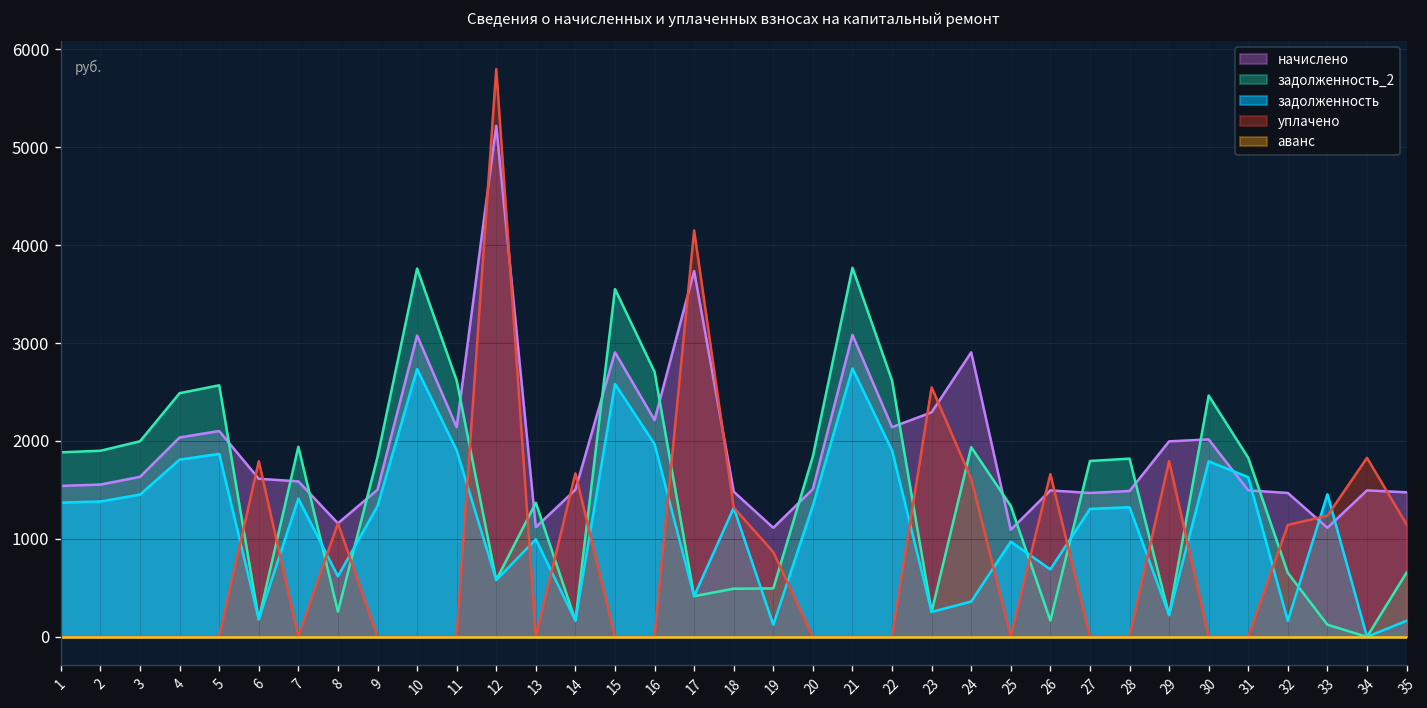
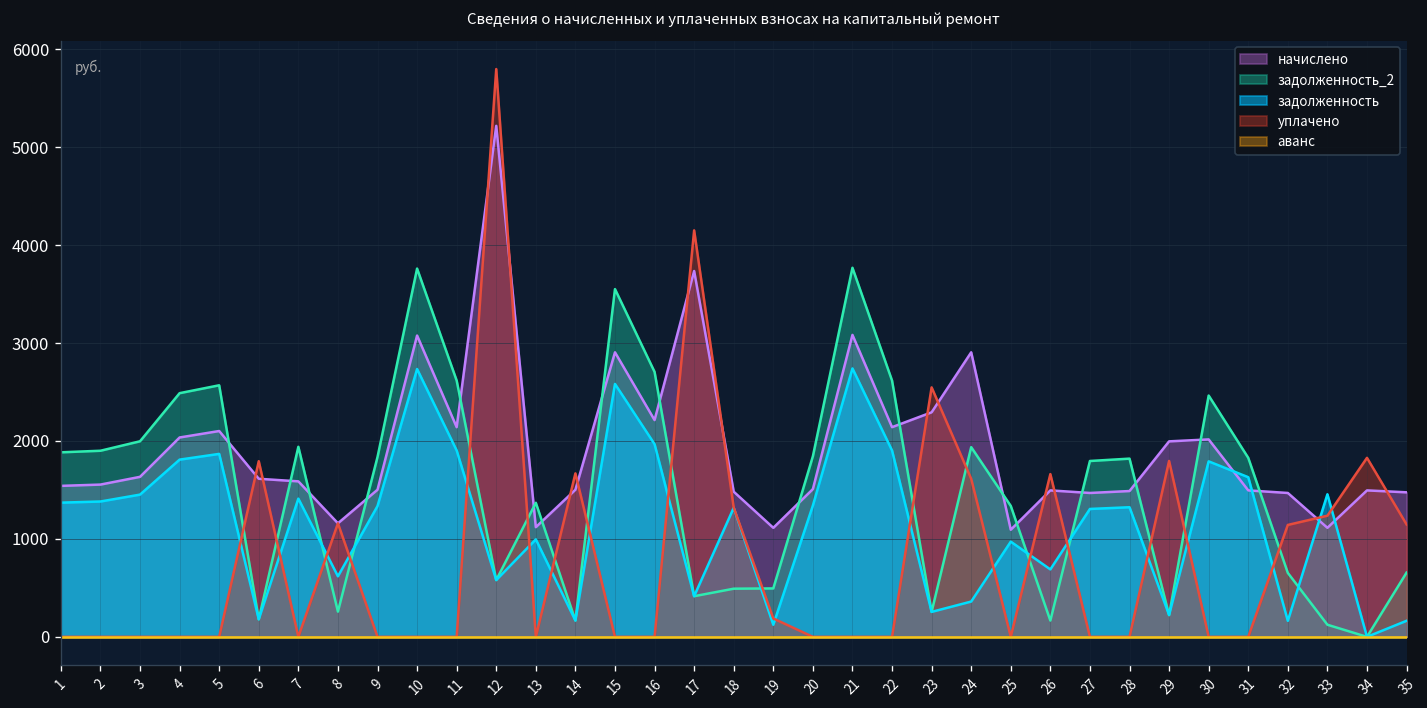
  {
    "начислено": {
      "1": 1500,
      "2": 1600,
      "3": 1600,
      "4": 2000,
      "5": 2100,
      "6": 1600,
      "7": 1600,
      "9": 1500,
      "10": 3100,
      "11": 2100,
      "12": 5200,
      "13": 1100,
      "14": 1500,
      "15": 2900,
      "16": 2200,
      "17": 3700,
      "18": 1500,
      "19": 1100,
      "20": 1500,
      "21": 3100,
      "22": 2100,
      "23": 2300,
      "24": 2900,
      "25": 1100,
      "26": 1500,
      "27": 1500,
      "28": 1500,
      "29": 2000,
      "30": 2000,
      "31": 1500,
      "32": 1500,
      "33": 1100,
      "34": 1500,
      "35": 1500
    },
    "задолженность_2": {
      "1": 1900,
      "2": 1900,
      "3": 2000,
      "4": 2500,
      "5": 2600,
      "7": 1900,
      "8": 300,
      "9": 1800,
      "10": 3800,
      "11": 2600,
      "13": 1400,
      "15": 3600,
      "16": 2700,
      "18": 500,
      "19": 500,
      "20": 1800,
      "21": 3800,
      "22": 2600,
      "24": 1900,
      "25": 1300,
      "26": 200,
      "27": 1800,
      "28": 1800,
      "30": 2500,
      "31": 1800,
      "32": 700,
      "33": 100,
      "35": 700
    },
    "задолженность": {
      "1": 1400,
      "2": 1400,
      "3": 1500,
      "4": 1800,
      "5": 1900,
      "7": 1400,
      "8": 600,
      "9": 1300,
      "10": 2700,
      "11": 1900,
      "13": 1000,
      "15": 2600,
      "16": 2000,
      "19": 100,
      "20": 1300,
      "21": 2700,
      "22": 1900,
      "24": 400,
      "25": 1000,
      "26": 700,
      "27": 1300,
      "28": 1300,
      "30": 1800,
      "31": 1600,
      "32": 200,
      "33": 1500,
      "35": 200
    },
    "уплачено": {
      "6": 1800,
      "12": 5800,
      "14": 1700,
      "17": 4200,
-     "19": 900,
+     "19": 200,
      "23": 2500,
      "24": 1600,
      "26": 1700,
      "29": 1800,
      "32": 1100,
      "33": 1200,
      "34": 1800,
      "35": 1100
    },
    "аванс": {
      "6": 0,
      "8": 0,
      "12": 0,
      "14": 0,
      "17": 0,
      "18": 0,
      "19": 0,
      "23": 0,
      "24": 0,
      "26": 0,
      "29": 0,
      "32": 0,
      "33": 0,
      "35": 0
    }
  }
